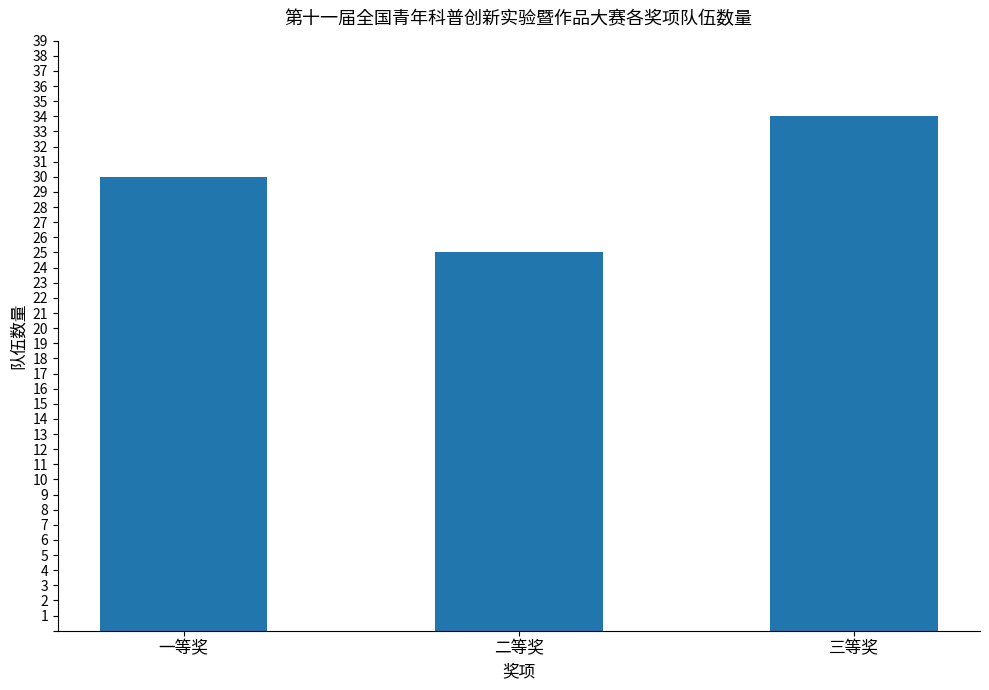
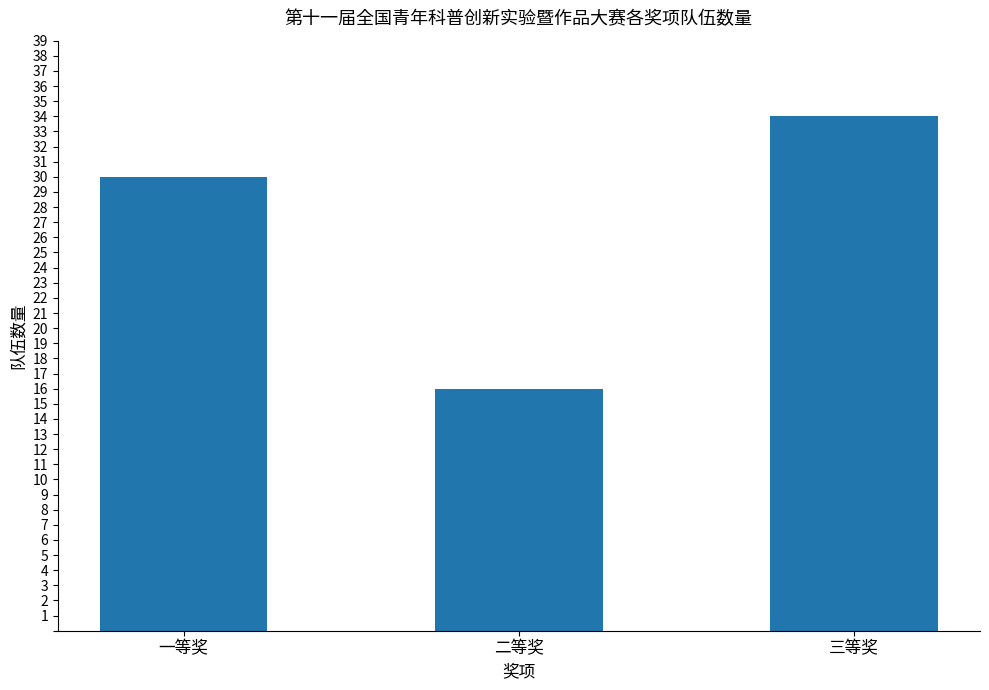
  {
    "一等奖": 30,
-   "二等奖": 25,
+   "二等奖": 16,
    "三等奖": 34
  }
